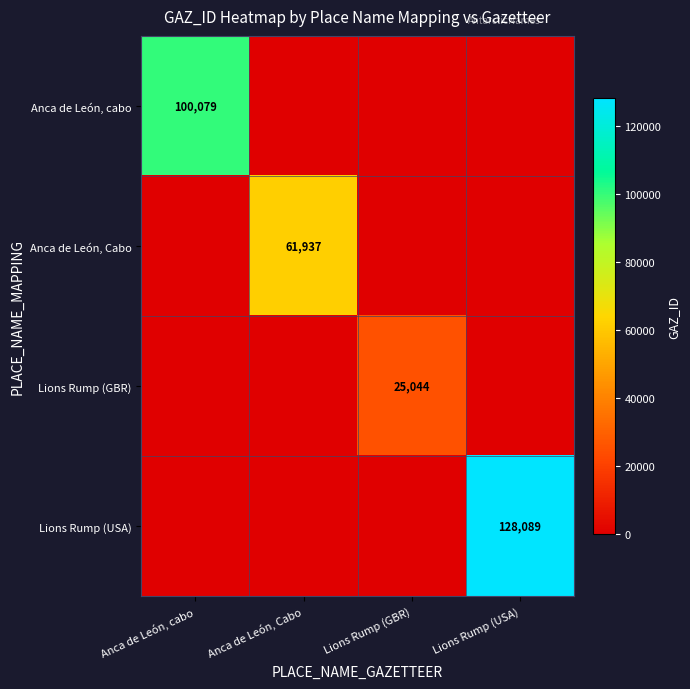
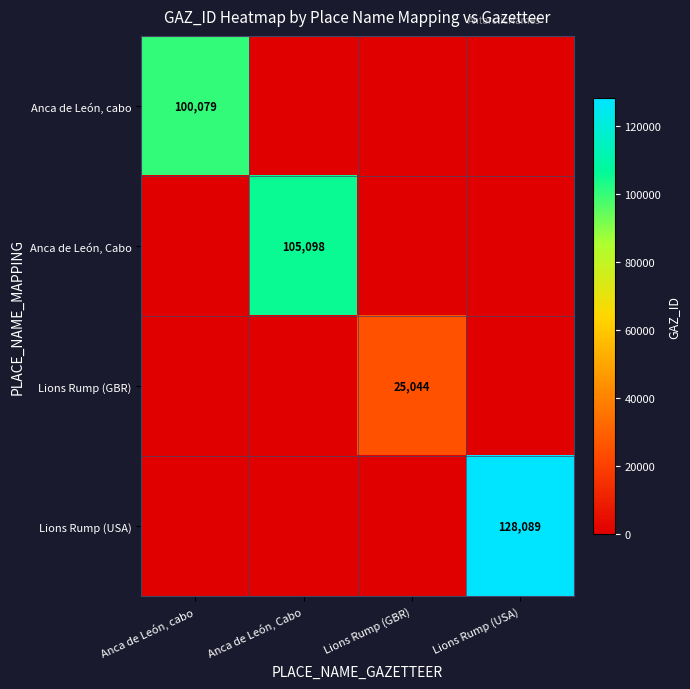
  {
    "Anca de León, cabo": {
      "Anca de León, cabo": "100,079"
    },
    "Anca de León, Cabo": {
-     "Anca de León, Cabo": "61,937"
+     "Anca de León, Cabo": "105,098"
    },
    "Lions Rump (GBR)": {
      "Lions Rump (GBR)": "25,044"
    },
    "Lions Rump (USA)": {
      "Lions Rump (USA)": "128,089"
    }
  }
